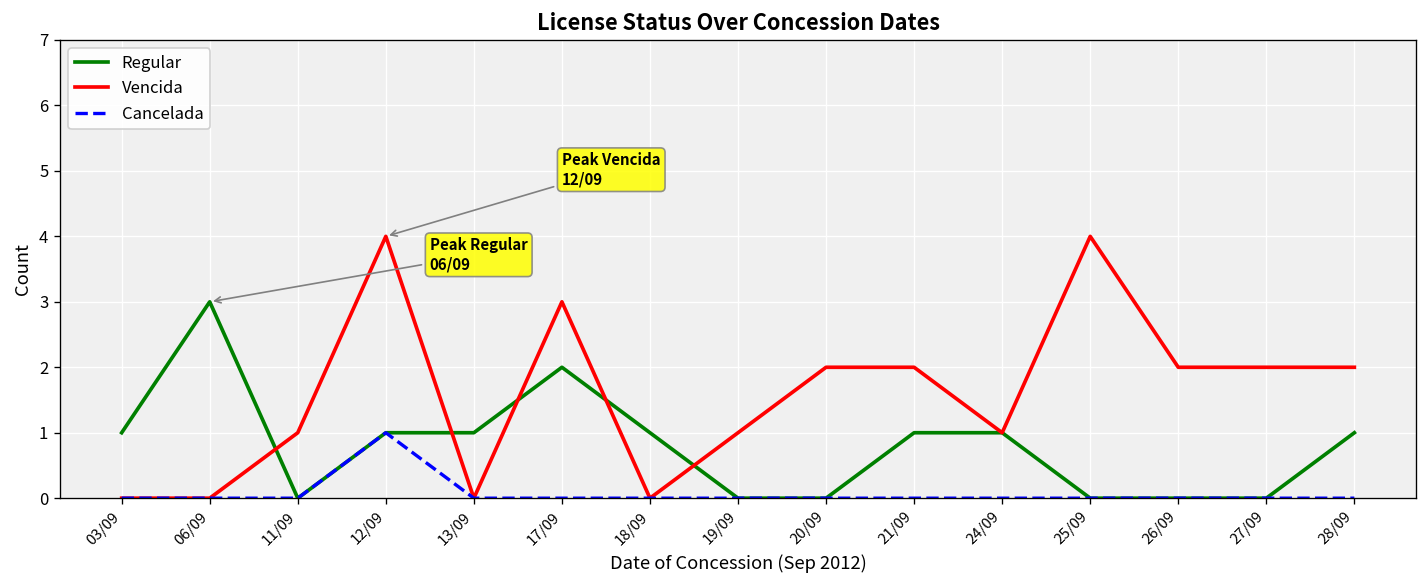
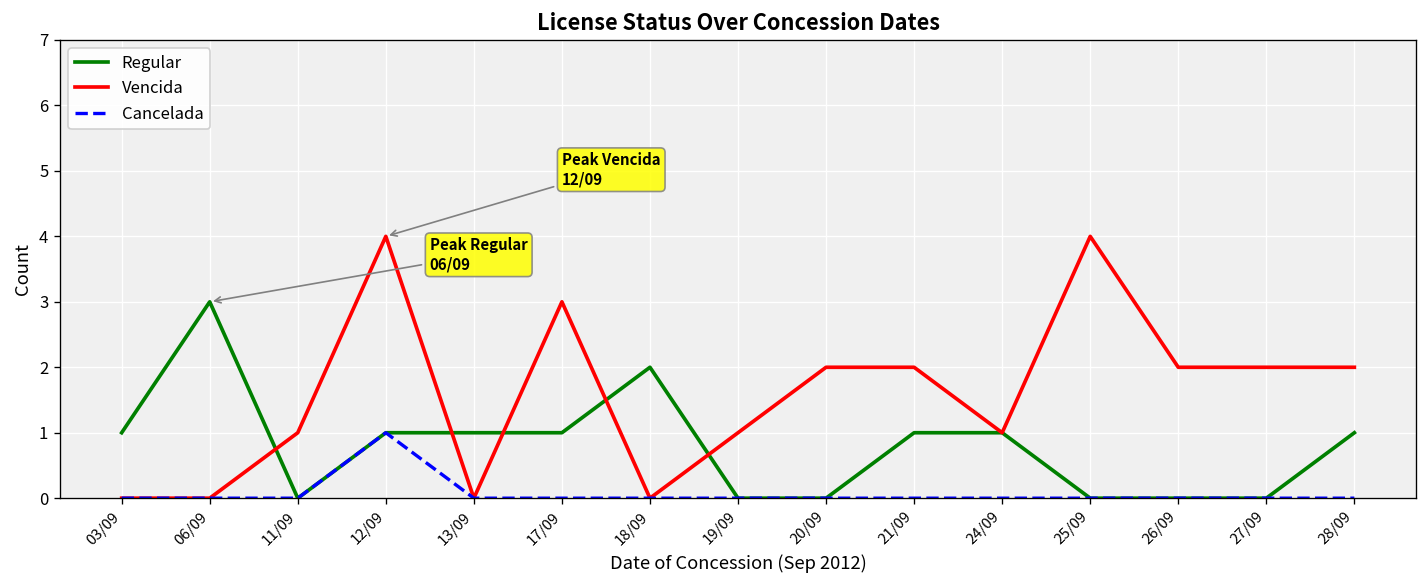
  {
    "Regular": {
      "03/09": 1,
      "06/09": 3,
      "13/09": 1,
-     "17/09": 2,
-     "18/09": 1,
+     "17/09": 1,
+     "18/09": 2,
      "21/09": 1,
      "28/09": 1
    },
    "Vencida": {
      "11/09": 1,
      "17/09": 3,
      "19/09": 1,
      "20/09": 2,
      "21/09": 2,
      "25/09": 4,
      "26/09": 2,
      "27/09": 2,
      "28/09": 2
    },
    "Cancelada": {
      "17/09": 0,
      "21/09": 0,
      "24/09": 0,
      "28/09": 0
    }
  }
